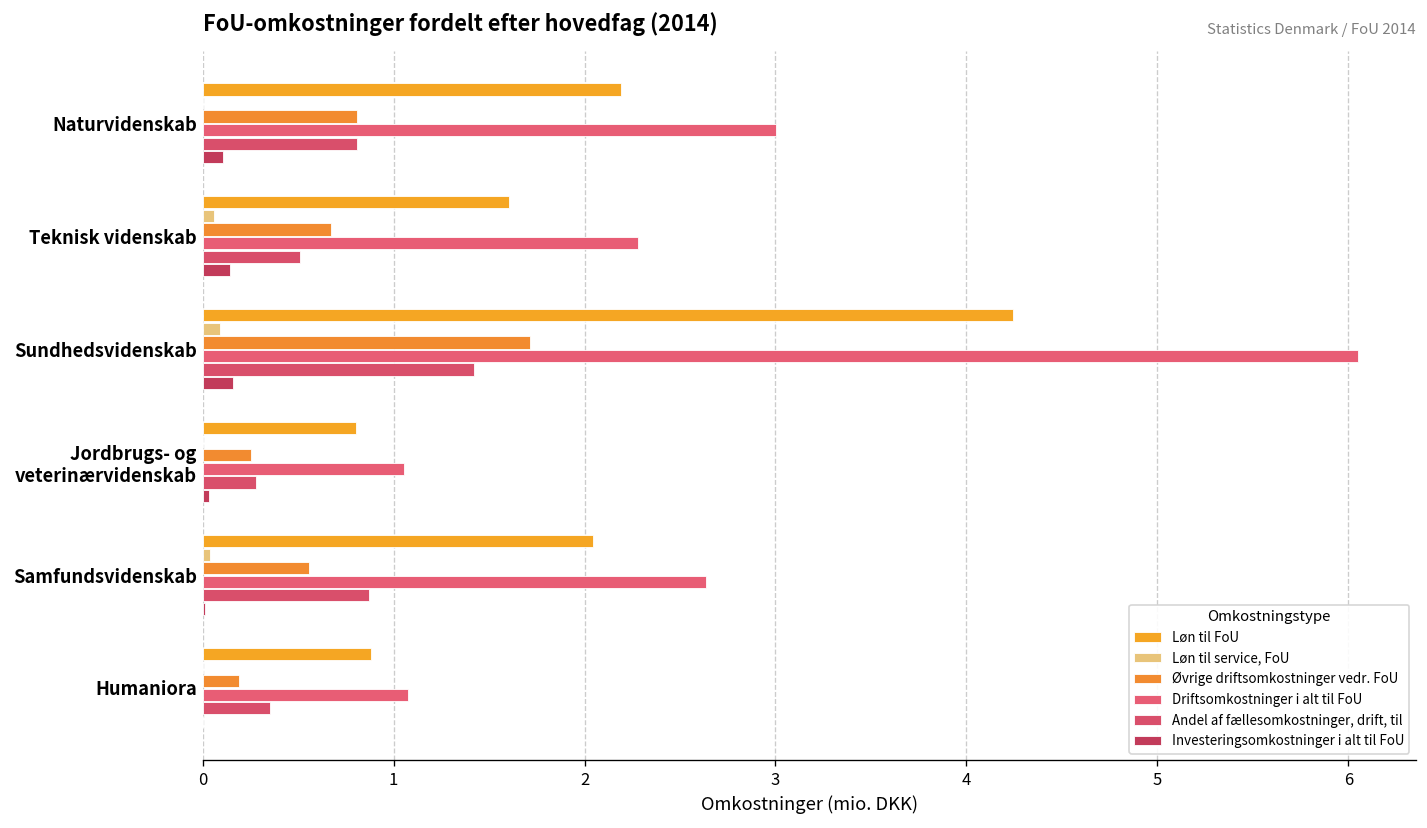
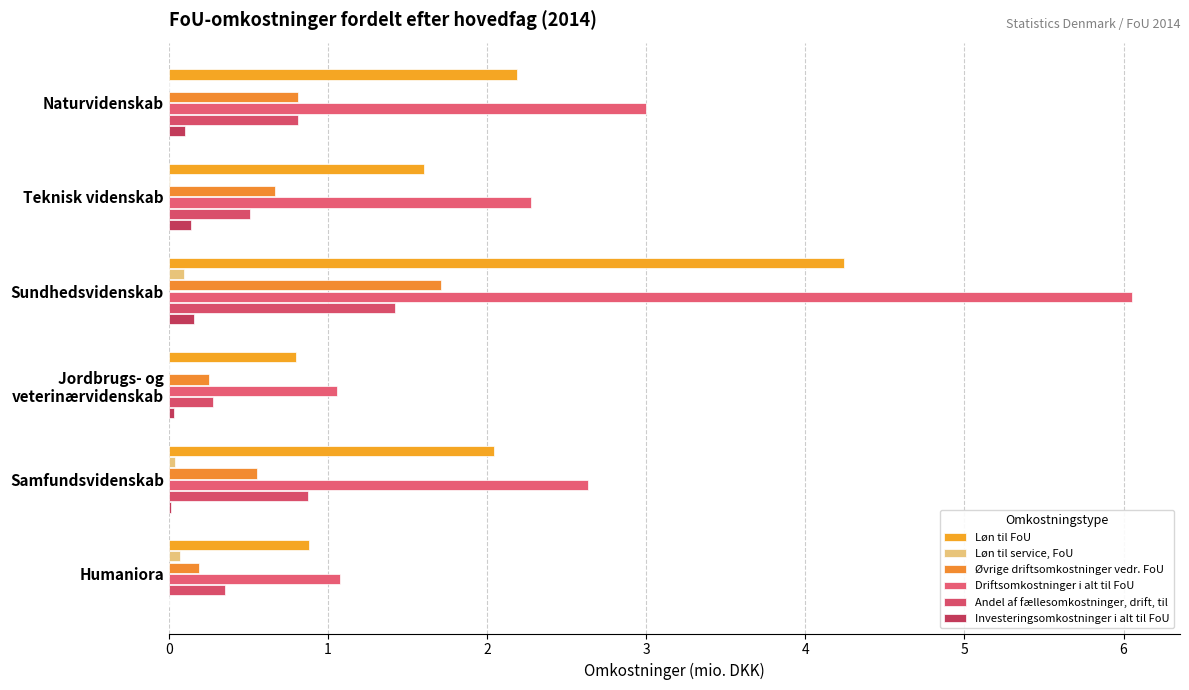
  {
    "Løn til service, FoU": {
-     "Teknisk videnskab": 0.06,
+     "Teknisk videnskab": 0.01,
      "Sundhedsvidenskab": 0.09,
      "Jordbrugs- og veterinærvidenskab": 0.00,
      "Samfundsvidenskab": 0.04,
-     "Humaniora": 0.00
+     "Humaniora": 0.07
    }
  }
